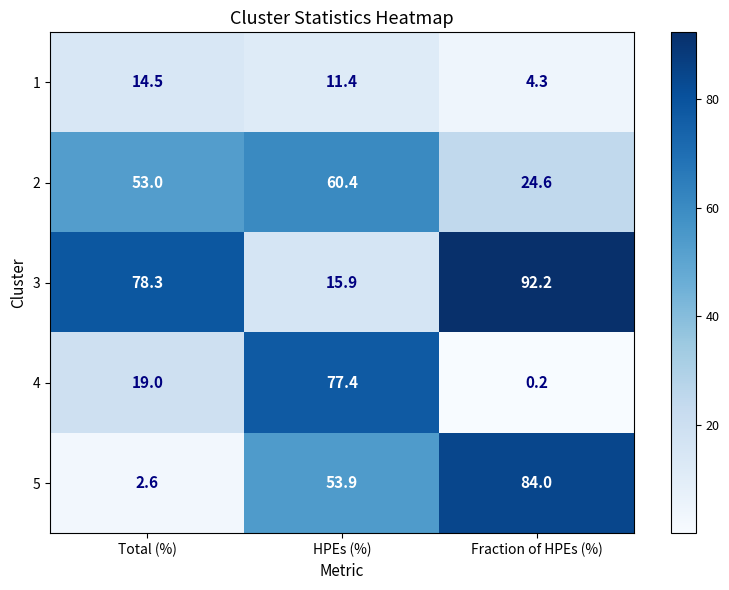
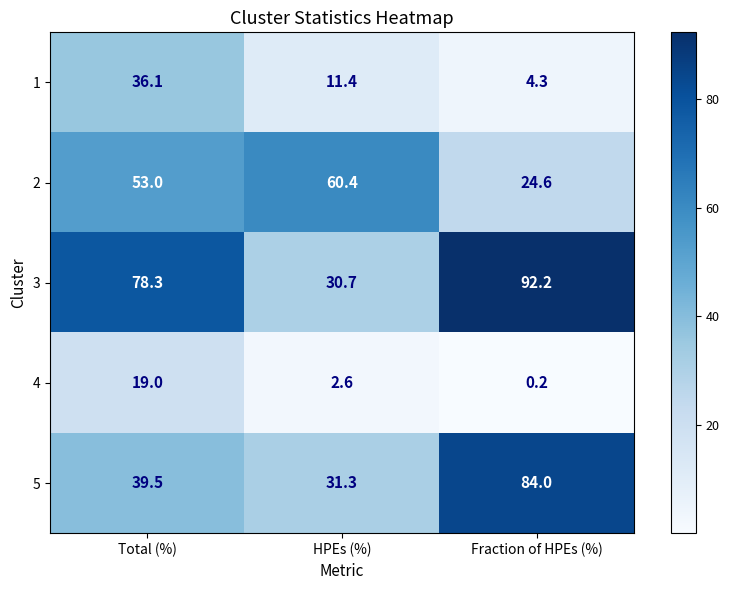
  {
    "1": {
-     "Total (%)": 14.5,
+     "Total (%)": 36.1,
      "HPEs (%)": 11.4,
      "Fraction of HPEs (%)": 4.3
    },
    "2": {
      "Total (%)": 53.0,
      "HPEs (%)": 60.4,
      "Fraction of HPEs (%)": 24.6
    },
    "3": {
      "Total (%)": 78.3,
-     "HPEs (%)": 15.9,
+     "HPEs (%)": 30.7,
      "Fraction of HPEs (%)": 92.2
    },
    "4": {
      "Total (%)": 19.0,
-     "HPEs (%)": 77.4,
+     "HPEs (%)": 2.6,
      "Fraction of HPEs (%)": 0.2
    },
    "5": {
-     "Total (%)": 2.6,
-     "HPEs (%)": 53.9,
+     "Total (%)": 39.5,
+     "HPEs (%)": 31.3,
      "Fraction of HPEs (%)": 84.0
    }
  }
